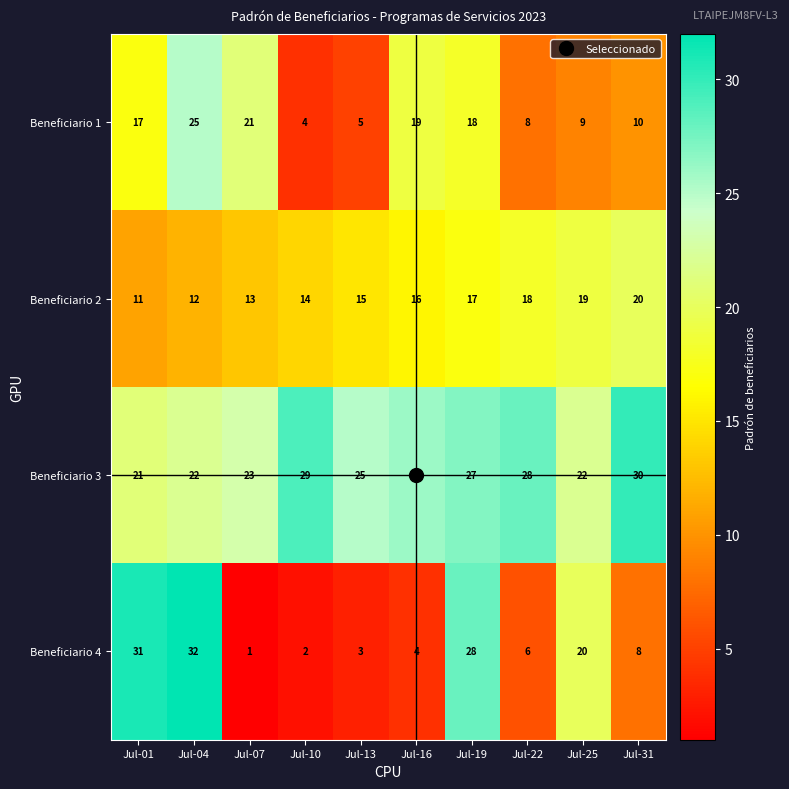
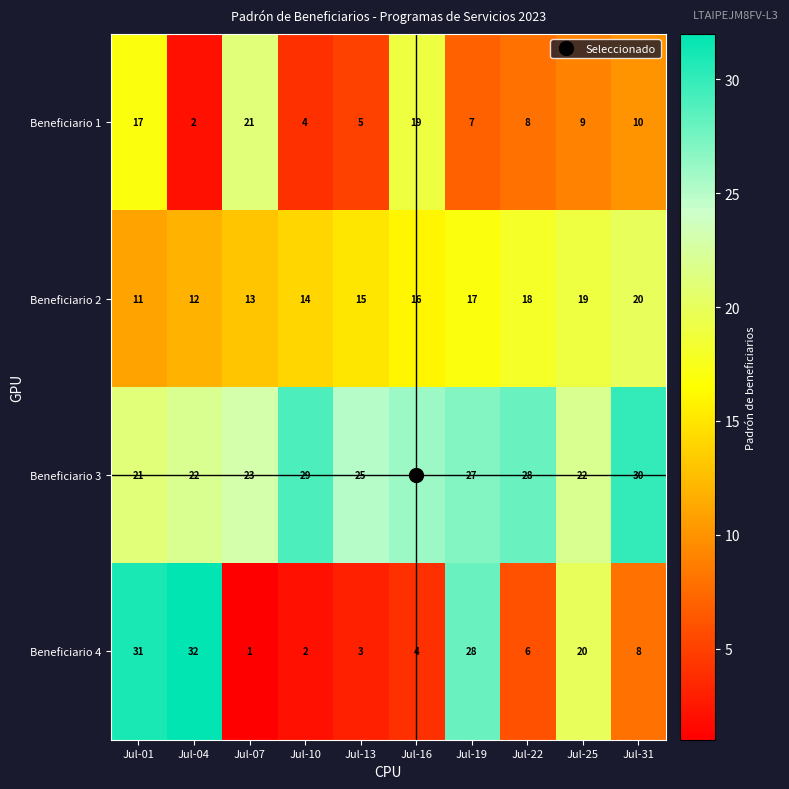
  {
    "Beneficiario 1": {
      "Jul-01": 17,
-     "Jul-04": 25,
+     "Jul-04": 2,
      "Jul-07": 21,
      "Jul-10": 4,
      "Jul-13": 5,
      "Jul-16": 19,
-     "Jul-19": 18,
+     "Jul-19": 7,
      "Jul-22": 8,
      "Jul-25": 9,
      "Jul-31": 10
    },
    "Beneficiario 2": {
      "Jul-01": 11,
      "Jul-04": 12,
      "Jul-07": 13,
      "Jul-10": 14,
      "Jul-13": 15,
      "Jul-16": 16,
      "Jul-19": 17,
      "Jul-22": 18,
      "Jul-25": 19,
      "Jul-31": 20
    },
    "Beneficiario 3": {
      "Jul-01": 21,
      "Jul-04": 22,
      "Jul-07": 23,
      "Jul-10": 29,
      "Jul-13": 25,
      "Jul-19": 27,
      "Jul-22": 28,
      "Jul-25": 22,
      "Jul-31": 30
    },
    "Beneficiario 4": {
      "Jul-01": 31,
      "Jul-04": 32,
      "Jul-07": 1,
      "Jul-10": 2,
      "Jul-13": 3,
      "Jul-16": 4,
      "Jul-19": 28,
      "Jul-22": 6,
      "Jul-25": 20,
      "Jul-31": 8
    }
  }
